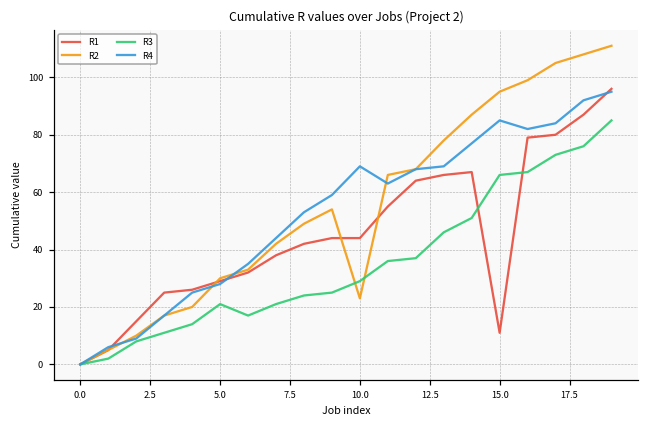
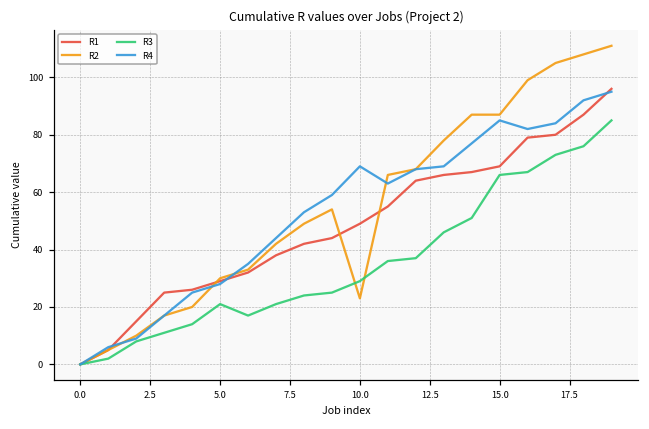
  {
    "R1": {
      "5.0": 29,
-     "10.0": 44,
-     "15.0": 11
+     "10.0": 49,
+     "15.0": 69
    },
    "R2": {
      "5.0": 30,
      "10.0": 23,
-     "15.0": 95
+     "15.0": 87
    },
    "R3": {
      "5.0": 21,
      "10.0": 29,
      "15.0": 66
    },
    "R4": {
      "5.0": 28,
      "10.0": 69,
      "15.0": 85
    }
  }
